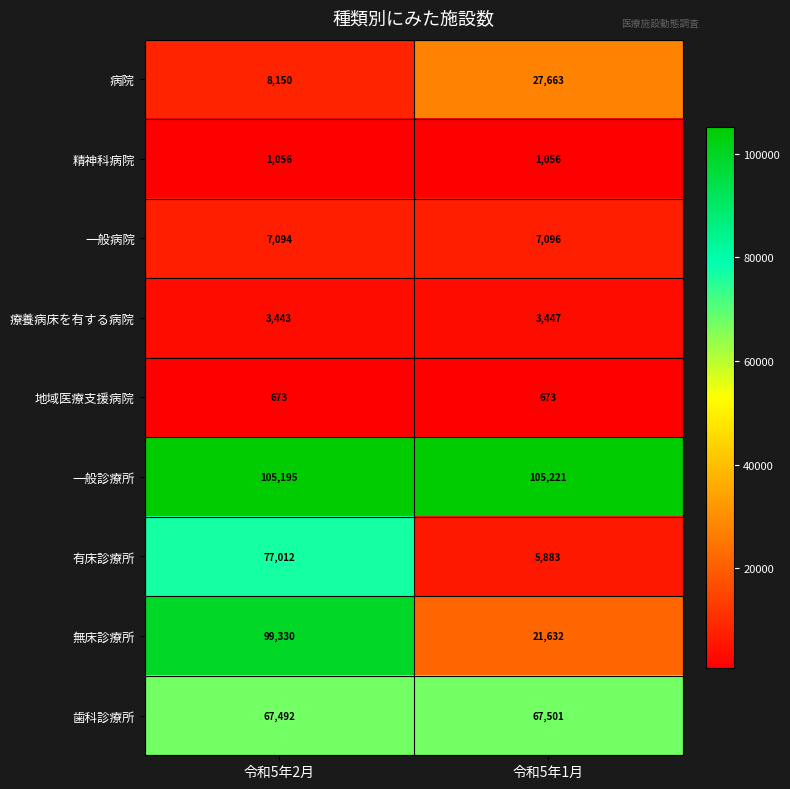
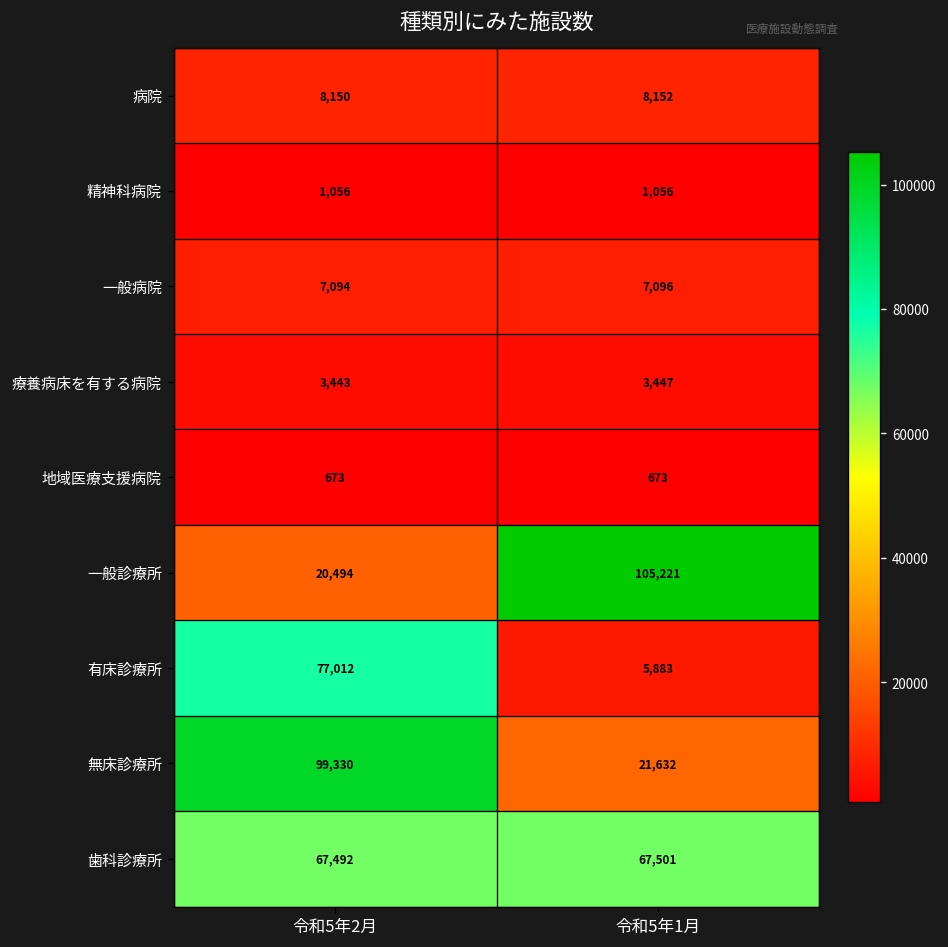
  {
    "病院": {
      "令和5年2月": "8,150",
-     "令和5年1月": "27,663"
+     "令和5年1月": "8,152"
    },
    "精神科病院": {
      "令和5年2月": "1,056",
      "令和5年1月": "1,056"
    },
    "一般病院": {
      "令和5年2月": "7,094",
      "令和5年1月": "7,096"
    },
    "療養病床を有する病院": {
      "令和5年2月": "3,443",
      "令和5年1月": "3,447"
    },
    "地域医療支援病院": {
      "令和5年2月": "673",
      "令和5年1月": "673"
    },
    "一般診療所": {
-     "令和5年2月": "105,195",
+     "令和5年2月": "20,494",
      "令和5年1月": "105,221"
    },
    "有床診療所": {
      "令和5年2月": "77,012",
      "令和5年1月": "5,883"
    },
    "無床診療所": {
      "令和5年2月": "99,330",
      "令和5年1月": "21,632"
    },
    "歯科診療所": {
      "令和5年2月": "67,492",
      "令和5年1月": "67,501"
    }
  }
